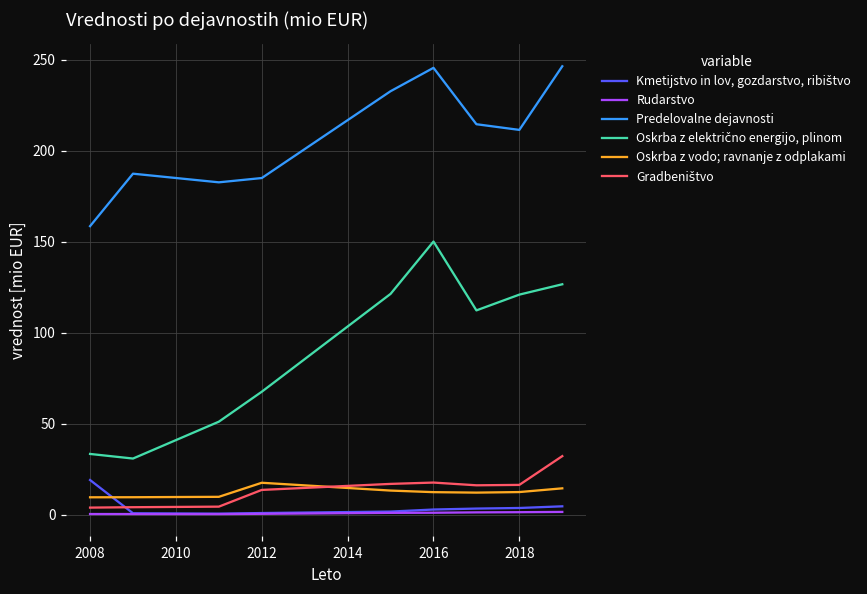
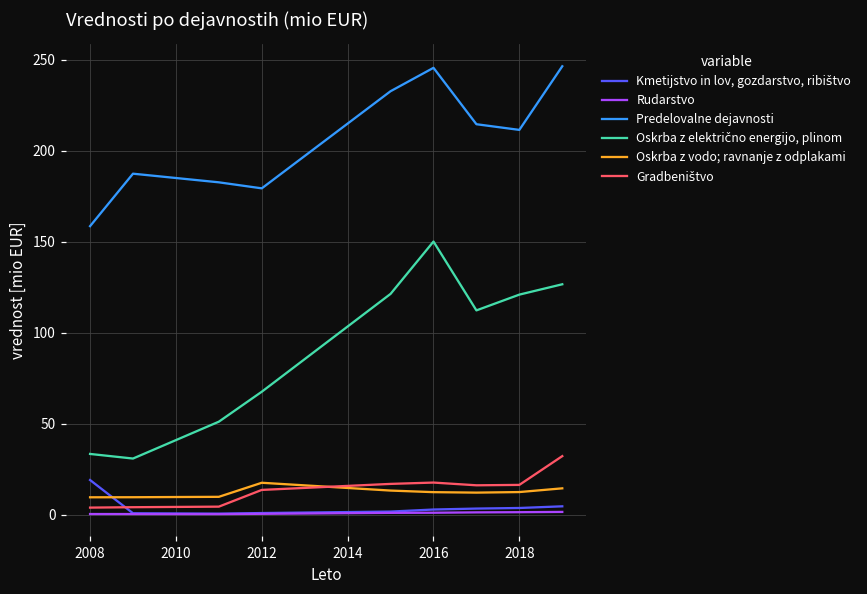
  {
    "Kmetijstvo in lov, gozdarstvo, ribištvo": {
      "2008": 19,
      "2016": 3,
      "2018": 4
    },
    "Rudarstvo": {
      "2008": 0,
      "2016": 1,
      "2018": 1
    },
    "Predelovalne dejavnosti": {
      "2008": 159,
-     "2012": 185,
+     "2012": 179,
      "2016": 246,
      "2018": 212
    },
    "Oskrba z električno energijo, plinom": {
      "2008": 33,
      "2012": 68,
      "2016": 150,
      "2018": 121
    },
    "Oskrba z vodo; ravnanje z odplakami": {
      "2008": 9,
      "2012": 17,
      "2016": 12,
      "2018": 12
    },
    "Gradbeništvo": {
      "2008": 4,
      "2012": 14,
      "2016": 18,
      "2018": 16
    }
  }
